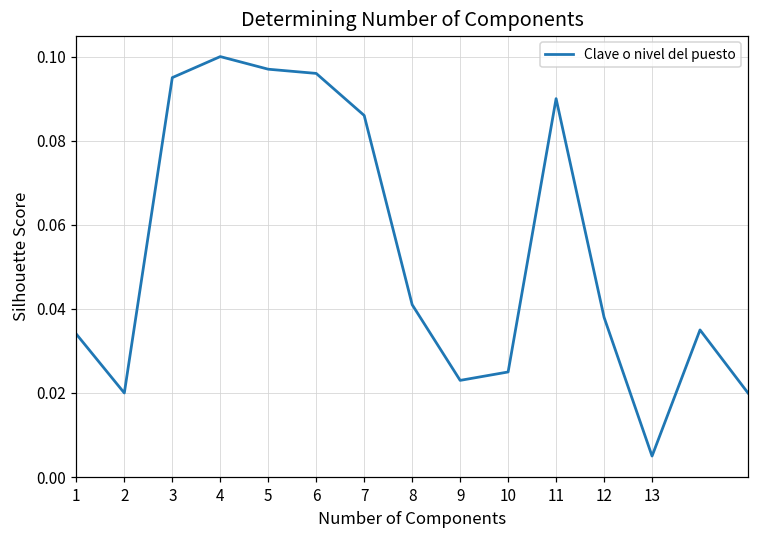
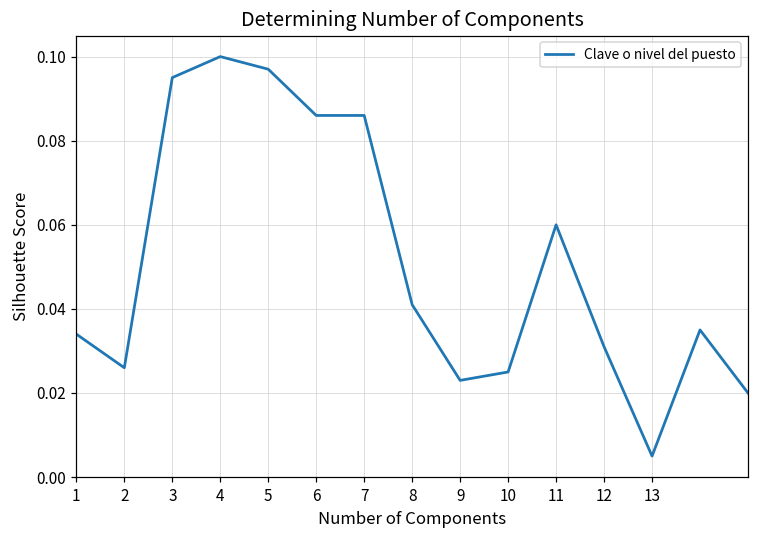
  {
    "1": 0.034,
-   "2": 0.020,
+   "2": 0.026,
    "3": 0.095,
    "4": 0.100,
    "5": 0.097,
-   "6": 0.096,
+   "6": 0.086,
    "7": 0.086,
    "8": 0.041,
    "9": 0.023,
    "10": 0.025,
-   "11": 0.09,
-   "12": 0.038,
+   "11": 0.06,
+   "12": 0.031,
    "13": 0.005
  }
